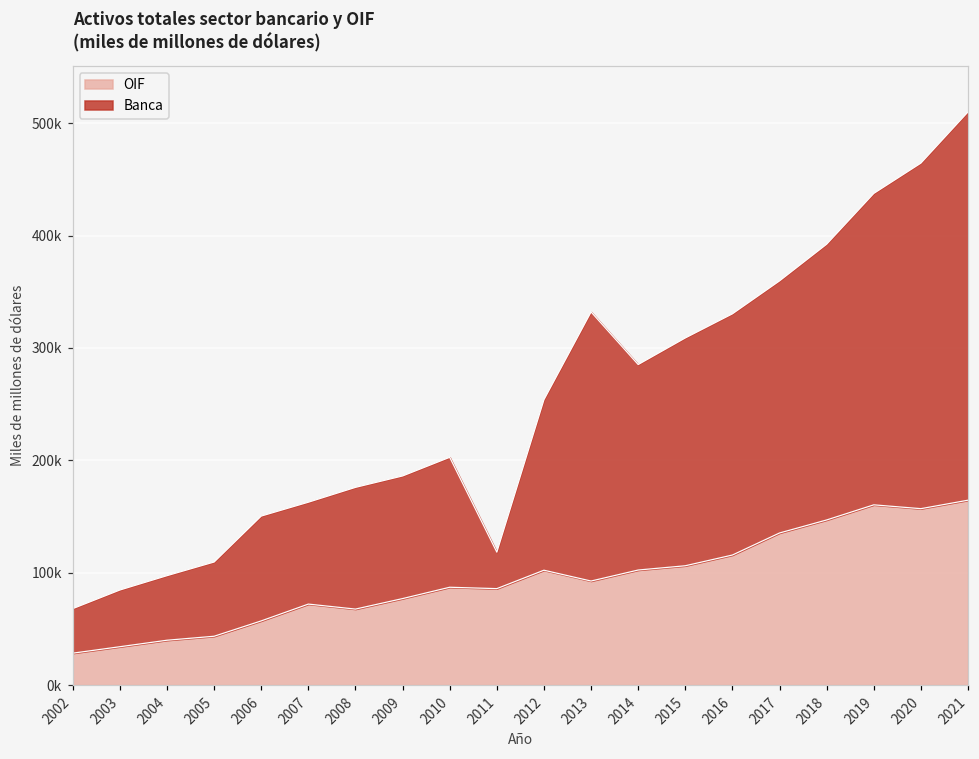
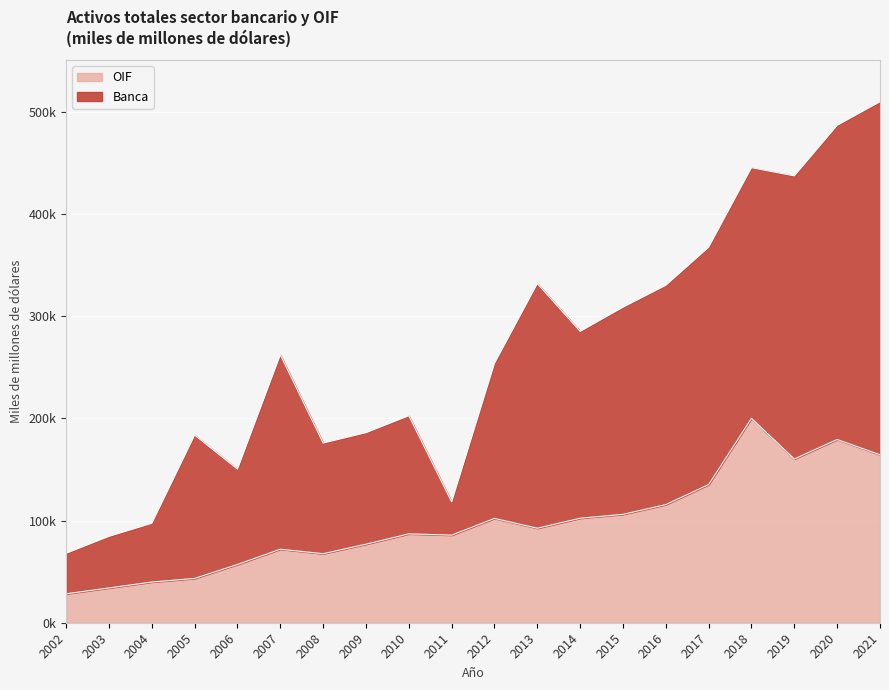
  {
    "OIF": {
      "2002": 28000,
      "2003": 34000,
      "2004": 40000,
      "2005": 43000,
      "2006": 57000,
      "2007": 72000,
      "2008": 68000,
      "2009": 77000,
      "2010": 87000,
      "2011": 86000,
      "2012": 102000,
      "2013": 93000,
      "2014": 102000,
      "2015": 106000,
      "2016": 116000,
      "2017": 135000,
-     "2018": 147000,
+     "2018": 200000,
      "2019": 160000,
-     "2020": 157000,
+     "2020": 179000,
      "2021": 164000
    },
    "Banca": {
      "2002": 40000,
      "2003": 50000,
      "2004": 57000,
-     "2005": 66000,
+     "2005": 140000,
      "2006": 93000,
-     "2007": 91000,
+     "2007": 190000,
      "2008": 108000,
      "2009": 109000,
      "2010": 116000,
      "2011": 32000,
      "2012": 152000,
      "2013": 239000,
      "2014": 183000,
      "2015": 203000,
      "2016": 215000,
-     "2017": 224000,
+     "2017": 232000,
      "2018": 245000,
      "2019": 277000,
      "2020": 308000,
      "2021": 346000
    }
  }
